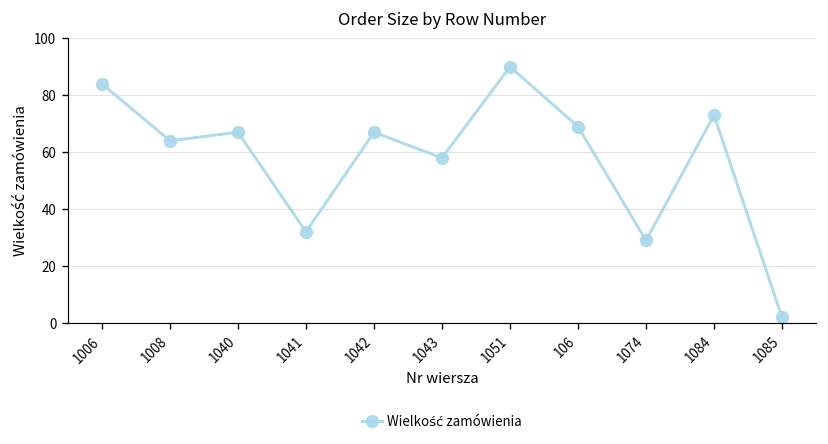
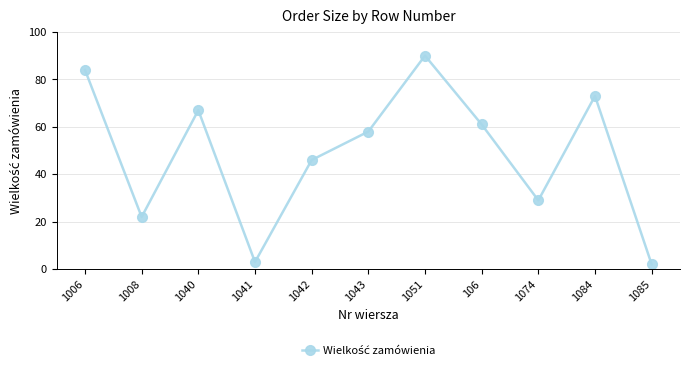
  {
    "1006": 84,
-   "1008": 64,
+   "1008": 22,
    "1040": 67,
-   "1041": 32,
-   "1042": 67,
+   "1041": 3,
+   "1042": 46,
    "1043": 58,
    "1051": 90,
-   "106": 69,
+   "106": 61,
    "1074": 29,
    "1084": 73,
    "1085": 2
  }
